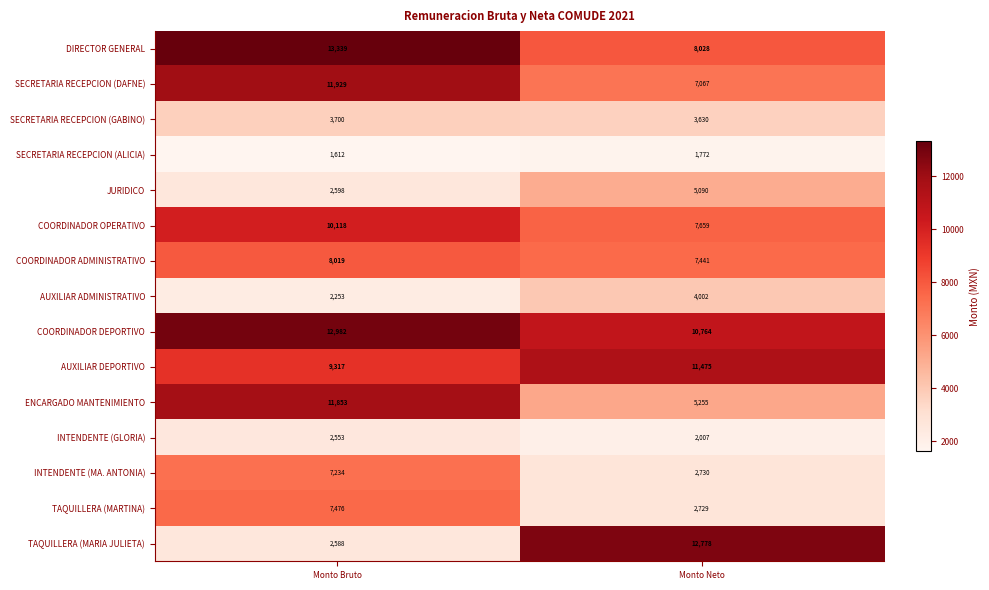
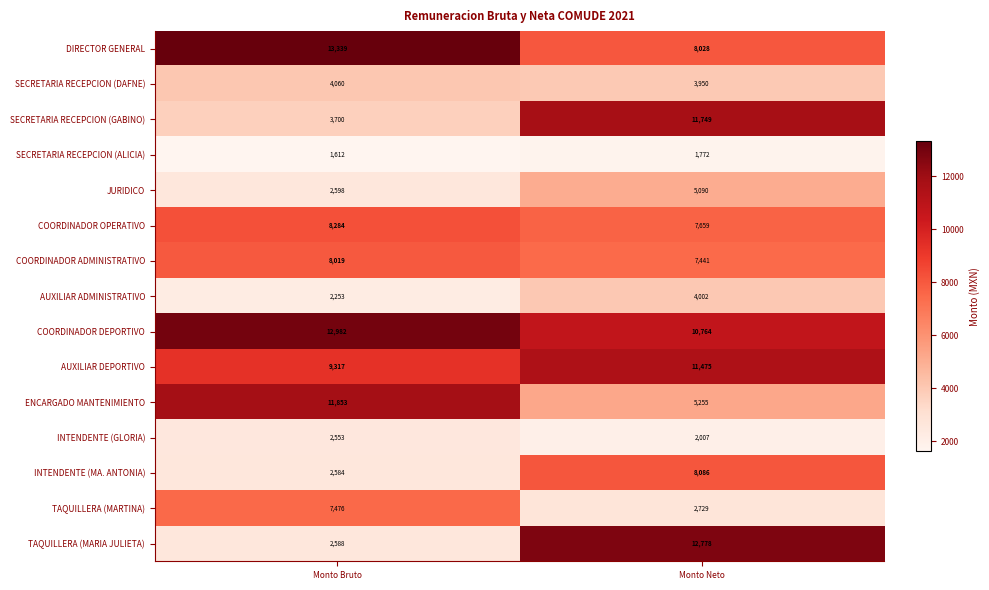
  {
    "DIRECTOR GENERAL": {
      "Monto Bruto": "13,339",
      "Monto Neto": "8,028"
    },
    "SECRETARIA RECEPCION (DAFNE)": {
-     "Monto Bruto": "11,929",
-     "Monto Neto": "7,067"
+     "Monto Bruto": "4,060",
+     "Monto Neto": "3,950"
    },
    "SECRETARIA RECEPCION (GABINO)": {
      "Monto Bruto": "3,700",
-     "Monto Neto": "3,630"
+     "Monto Neto": "11,749"
    },
    "SECRETARIA RECEPCION (ALICIA)": {
      "Monto Bruto": "1,612",
      "Monto Neto": "1,772"
    },
    "JURIDICO": {
      "Monto Bruto": "2,598",
      "Monto Neto": "5,090"
    },
    "COORDINADOR OPERATIVO": {
-     "Monto Bruto": "10,118",
+     "Monto Bruto": "8,284",
      "Monto Neto": "7,659"
    },
    "COORDINADOR ADMINISTRATIVO": {
      "Monto Bruto": "8,019",
      "Monto Neto": "7,441"
    },
    "AUXILIAR ADMINISTRATIVO": {
      "Monto Bruto": "2,253",
      "Monto Neto": "4,002"
    },
    "COORDINADOR DEPORTIVO": {
      "Monto Bruto": "12,982",
      "Monto Neto": "10,764"
    },
    "AUXILIAR DEPORTIVO": {
      "Monto Bruto": "9,317",
      "Monto Neto": "11,475"
    },
    "ENCARGADO MANTENIMIENTO": {
      "Monto Bruto": "11,853",
      "Monto Neto": "5,255"
    },
    "INTENDENTE (GLORIA)": {
      "Monto Bruto": "2,553",
      "Monto Neto": "2,007"
    },
    "INTENDENTE (MA. ANTONIA)": {
-     "Monto Bruto": "7,234",
-     "Monto Neto": "2,730"
+     "Monto Bruto": "2,584",
+     "Monto Neto": "8,086"
    },
    "TAQUILLERA (MARTINA)": {
      "Monto Bruto": "7,476",
      "Monto Neto": "2,729"
    },
    "TAQUILLERA (MARIA JULIETA)": {
      "Monto Bruto": "2,588",
      "Monto Neto": "12,778"
    }
  }
